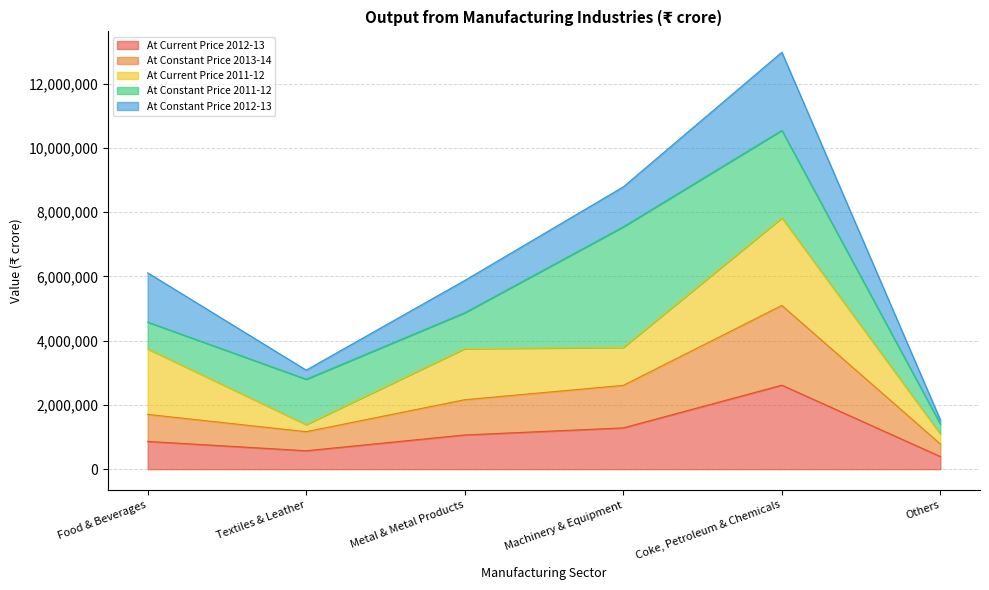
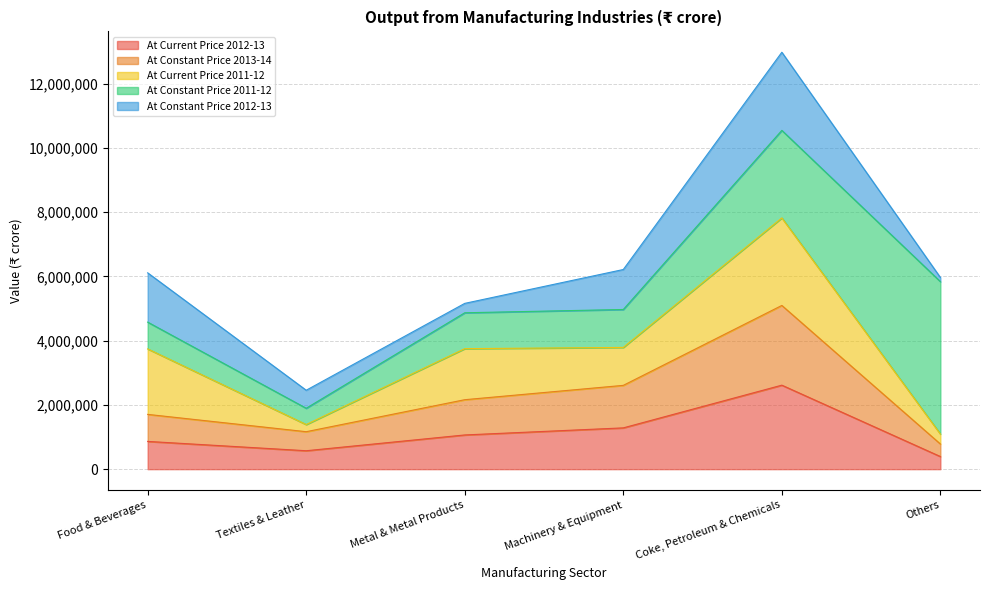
  {
    "At Current Price 2011-12": {
      "Food & Beverages": "2,000,000",
      "Textiles & Leather": "200,000",
      "Metal & Metal Products": "1,600,000",
      "Machinery & Equipment": "1,200,000",
      "Coke, Petroleum & Chemicals": "2,700,000",
      "Others": "300,000"
    },
    "At Constant Price 2011-12": {
      "Food & Beverages": "800,000",
-     "Textiles & Leather": "1,400,000",
+     "Textiles & Leather": "500,000",
      "Metal & Metal Products": "1,100,000",
-     "Machinery & Equipment": "3,800,000",
+     "Machinery & Equipment": "1,200,000",
      "Coke, Petroleum & Chemicals": "2,700,000",
-     "Others": "300,000"
+     "Others": "4,700,000"
    },
    "At Constant Price 2012-13": {
      "Food & Beverages": "1,500,000",
-     "Textiles & Leather": "300,000",
-     "Metal & Metal Products": "1,000,000",
+     "Textiles & Leather": "600,000",
+     "Metal & Metal Products": "300,000",
      "Machinery & Equipment": "1,200,000",
      "Coke, Petroleum & Chemicals": "2,400,000",
      "Others": "100,000"
    }
  }
